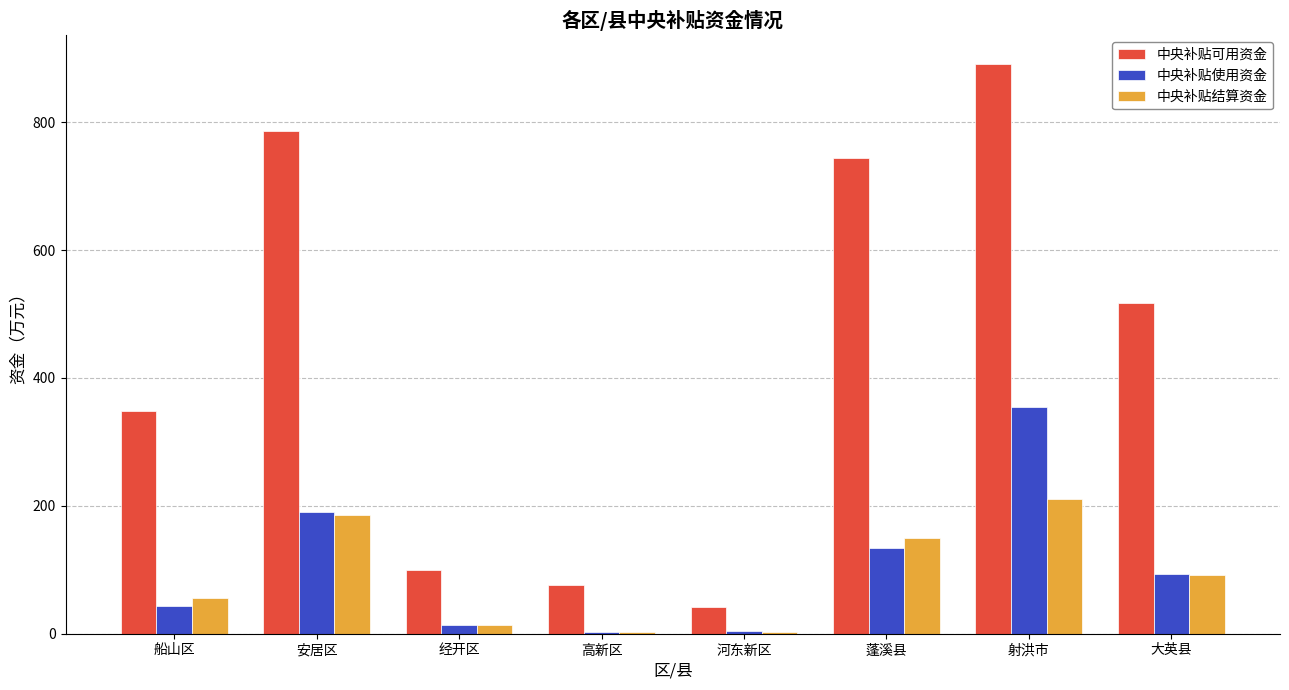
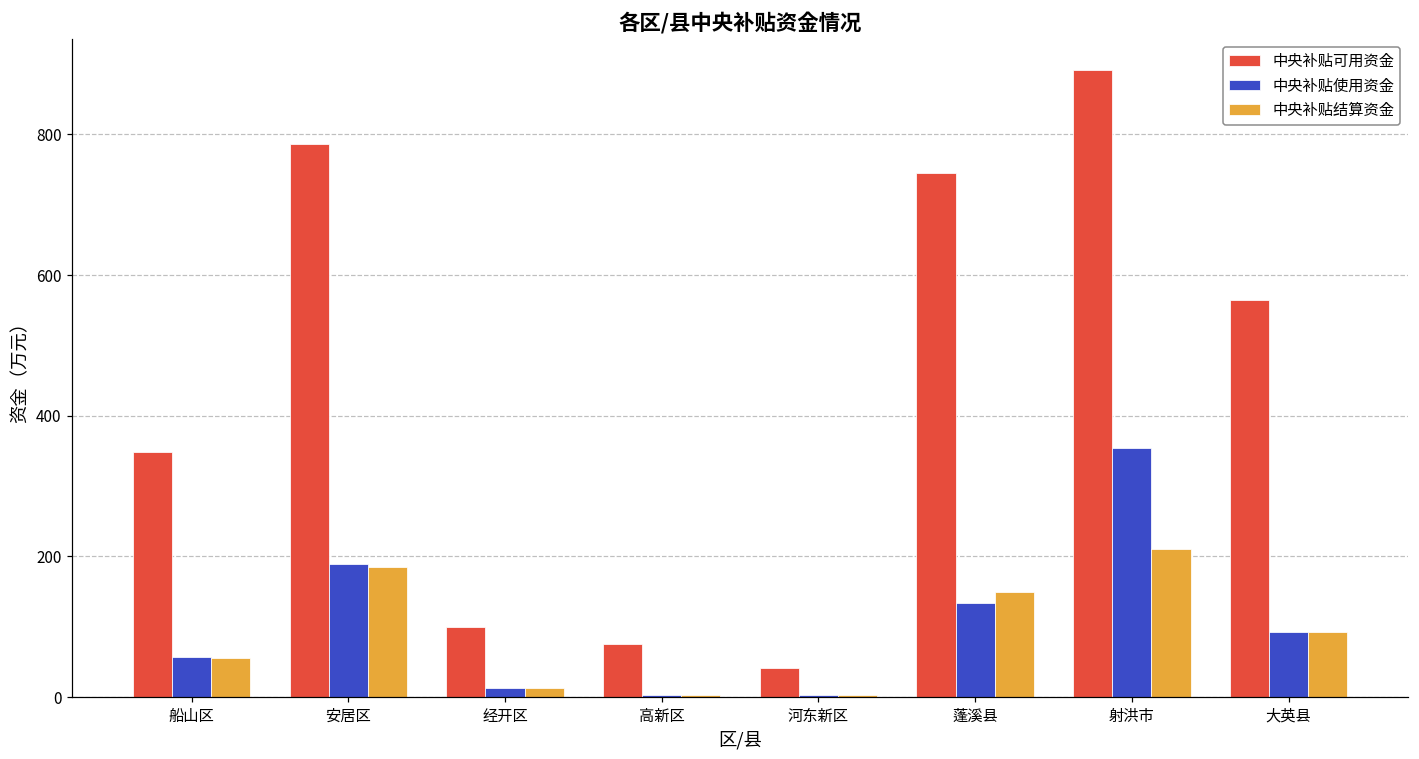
  {
    "中央补贴可用资金": {
      "船山区": 350,
      "安居区": 790,
      "经开区": 100,
      "高新区": 80,
      "河东新区": 40,
      "蓬溪县": 740,
      "射洪市": 890,
-     "大英县": 520
+     "大英县": 570
    },
    "中央补贴使用资金": {
-     "船山区": 40,
+     "船山区": 60,
      "安居区": 190,
      "经开区": 10,
      "蓬溪县": 130,
      "射洪市": 350,
      "大英县": 90
    },
    "中央补贴结算资金": {
      "船山区": 60,
      "安居区": 180,
      "经开区": 10,
      "蓬溪县": 150,
      "射洪市": 210,
      "大英县": 90
    }
  }
